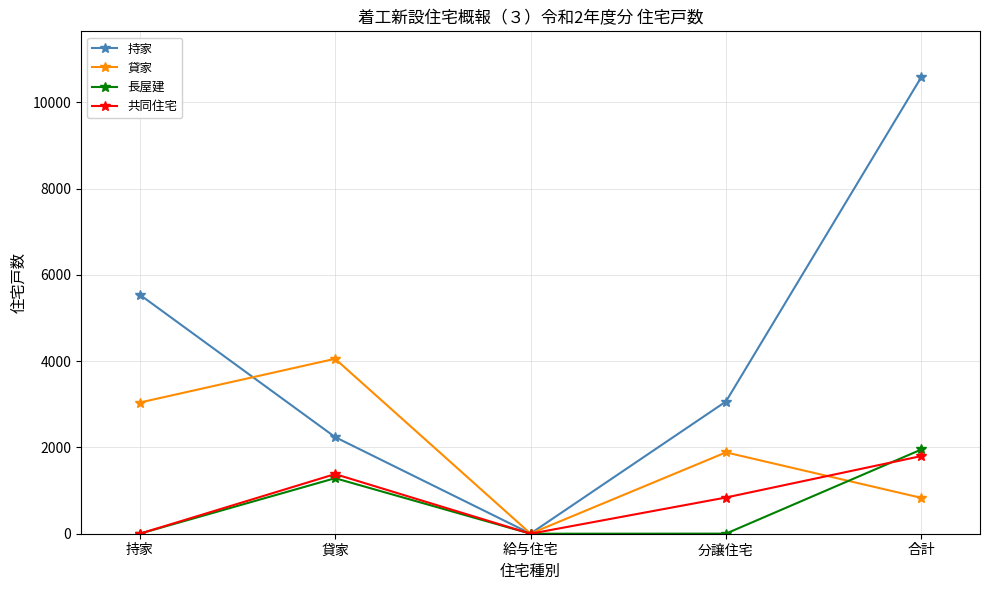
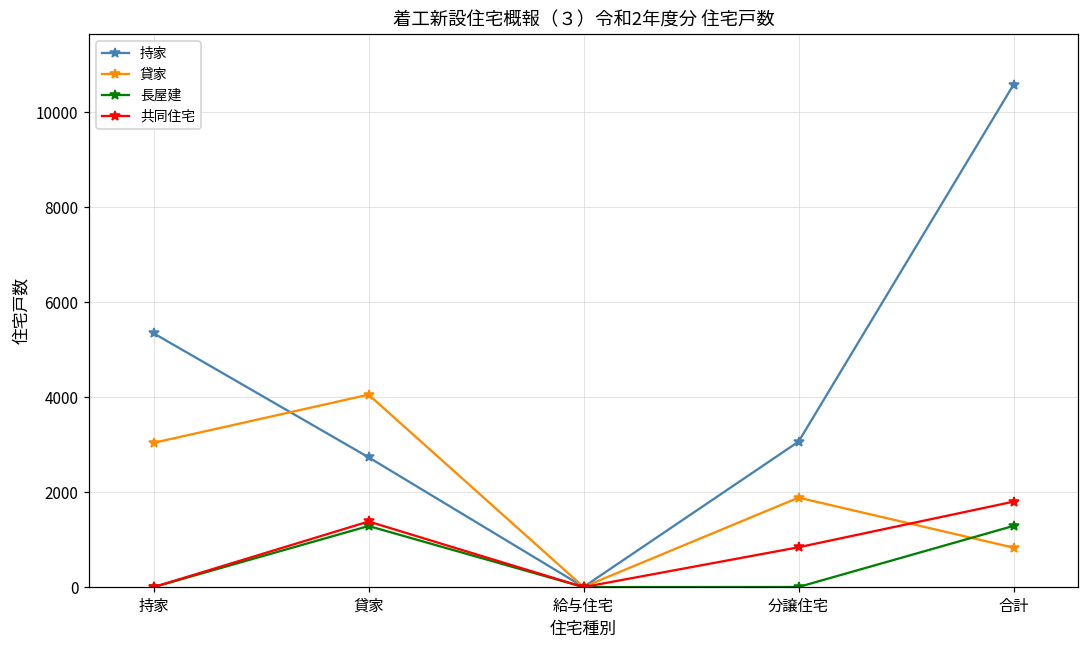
  {
    "持家": {
-     "持家": 5500,
-     "貸家": 2200,
+     "持家": 5300,
+     "貸家": 2700,
      "分譲住宅": 3100,
      "合計": 10600
    },
    "貸家": {
      "持家": 3000,
      "貸家": 4100,
      "分譲住宅": 1900,
      "合計": 800
    },
    "長屋建": {
      "貸家": 1300,
      "分譲住宅": 0,
-     "合計": 2000
+     "合計": 1300
    },
    "共同住宅": {
      "貸家": 1400,
      "分譲住宅": 800,
      "合計": 1800
    }
  }
